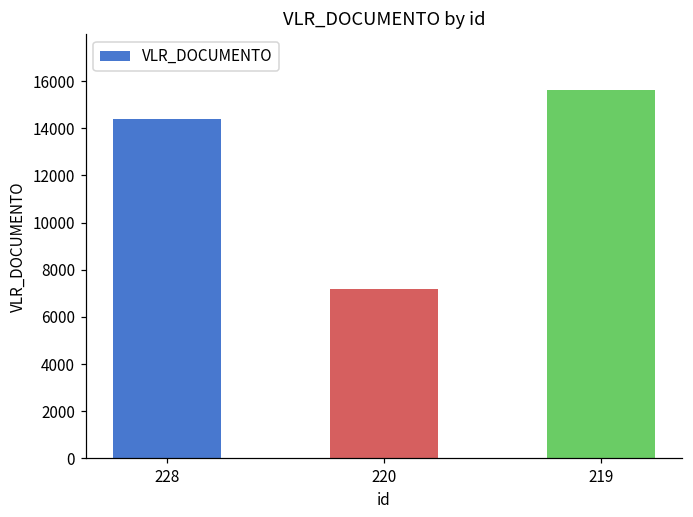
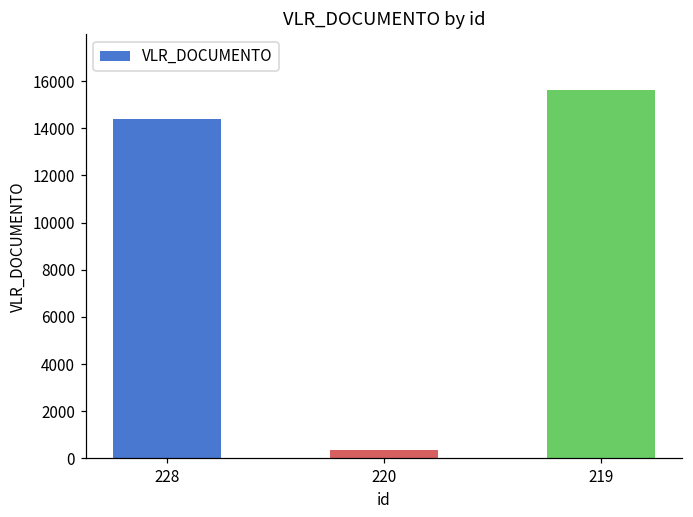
  {
    "228": 14400,
-   "220": 7200,
+   "220": 300,
    "219": 15600
  }
